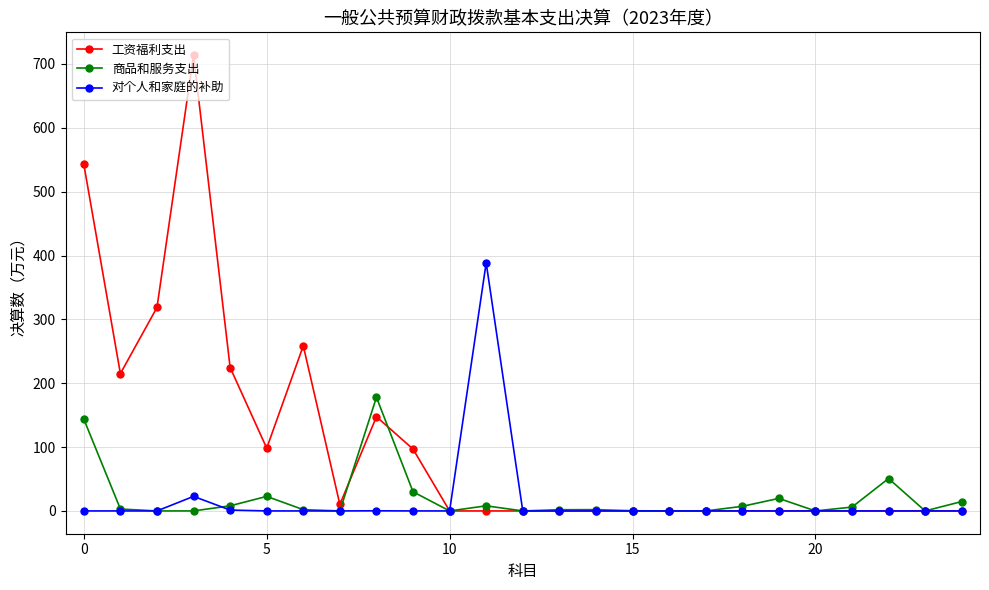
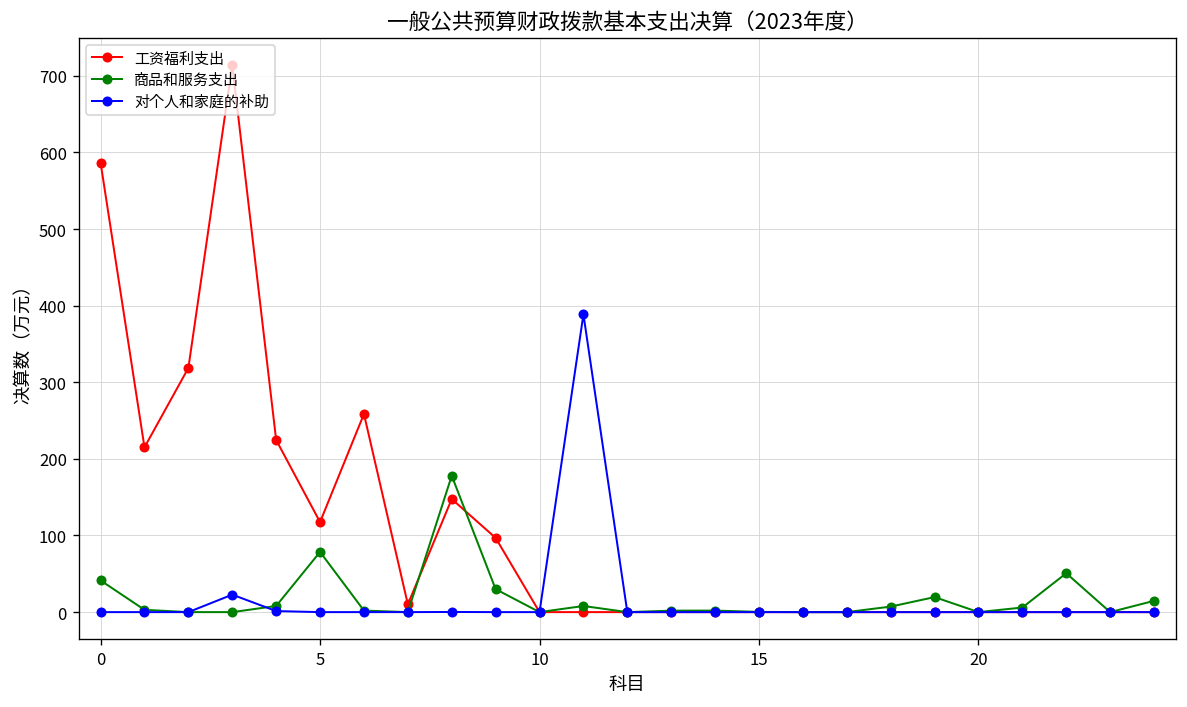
  {
    "工资福利支出": {
-     "0": 540,
-     "5": 100
+     "0": 590,
+     "5": 120
    },
    "商品和服务支出": {
-     "0": 140,
-     "5": 20
+     "0": 40,
+     "5": 80
    },
    "对个人和家庭的补助": {
      "0": 0,
      "5": 0
    }
  }
